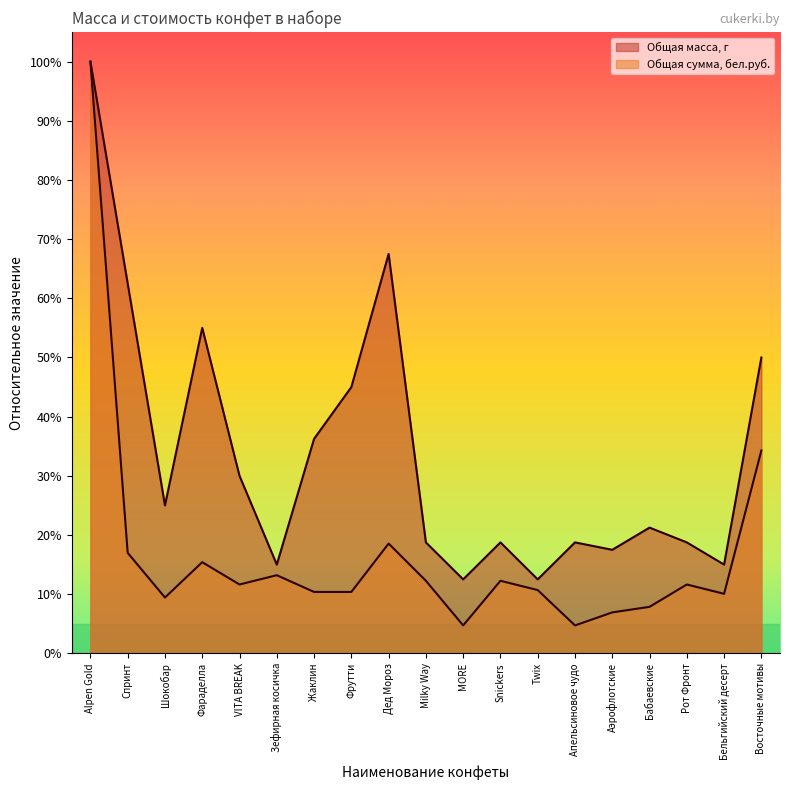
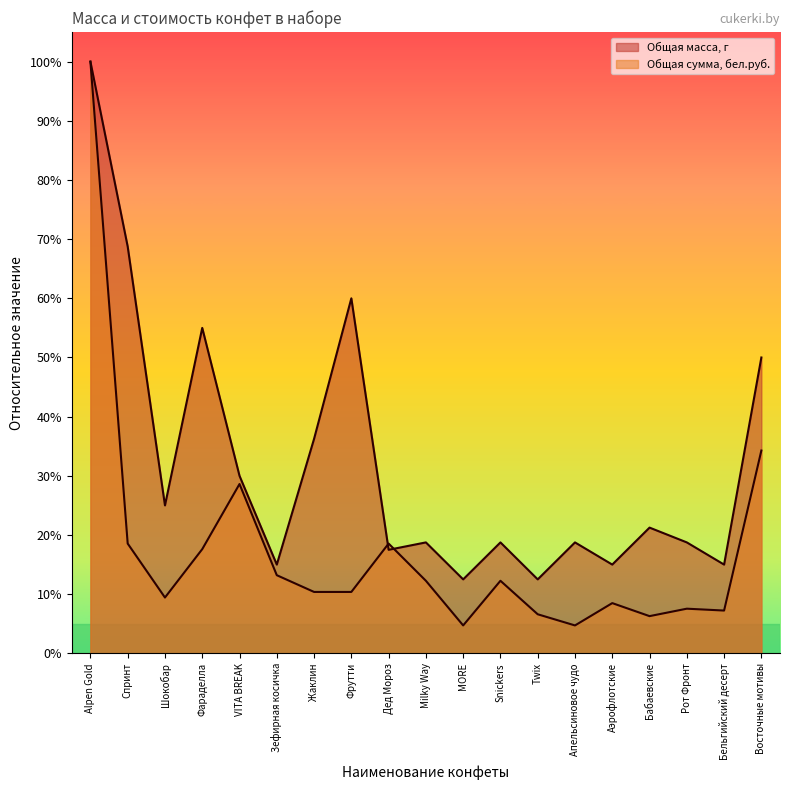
  {
    "Общая масса, г": {
-     "Спринт": "63%",
+     "Спринт": "69%",
      "Шокобар": "25%",
      "Фараделла": "55%",
      "VITA BREAK": "30%",
      "Зефирная косичка": "15%",
      "Жаклин": "36%",
-     "Фрутти": "45%",
-     "Дед Мороз": "68%",
+     "Фрутти": "60%",
+     "Дед Мороз": "18%",
      "Milky Way": "19%",
      "MORE": "13%",
      "Snickers": "19%",
      "Twix": "13%",
      "Апельсиновое чудо": "19%",
-     "Аэрофлотские": "18%",
+     "Аэрофлотские": "15%",
      "Бабаевские": "21%",
      "Рот Фронт": "19%",
      "Бельгийский десерт": "15%",
      "Восточные мотивы": "50%"
    },
    "Общая сумма, бел.руб.": {
-     "Спринт": "17%",
+     "Спринт": "19%",
      "Шокобар": "9%",
-     "Фараделла": "15%",
-     "VITA BREAK": "12%",
+     "Фараделла": "18%",
+     "VITA BREAK": "29%",
      "Зефирная косичка": "13%",
      "Жаклин": "10%",
      "Фрутти": "10%",
      "Дед Мороз": "19%",
      "Milky Way": "12%",
      "Snickers": "12%",
-     "Twix": "11%",
-     "Аэрофлотские": "7%",
-     "Бабаевские": "8%",
-     "Рот Фронт": "12%",
-     "Бельгийский десерт": "10%",
+     "Twix": "7%",
+     "Аэрофлотские": "8%",
+     "Бабаевские": "6%",
+     "Рот Фронт": "8%",
+     "Бельгийский десерт": "7%",
      "Восточные мотивы": "34%"
    }
  }
